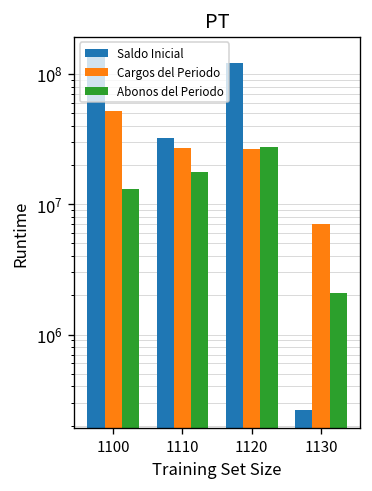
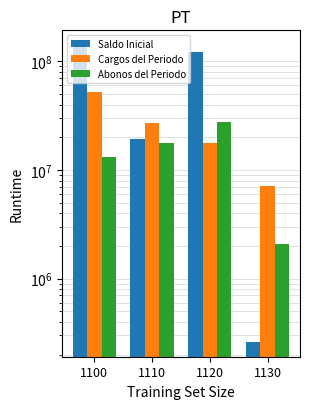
  {
    "Saldo Inicial": {
-     "1110": 32000000,
+     "1110": 19000000,
      "1120": 120000000,
      "1130": 260000
    },
    "Cargos del Periodo": {
      "1100": 50000000,
      "1110": 27000000,
-     "1120": 27000000,
+     "1120": 18000000,
      "1130": 7000000
    },
    "Abonos del Periodo": {
      "1100": 13000000,
      "1110": 18000000,
      "1120": 27000000,
      "1130": 2100000
    }
  }
